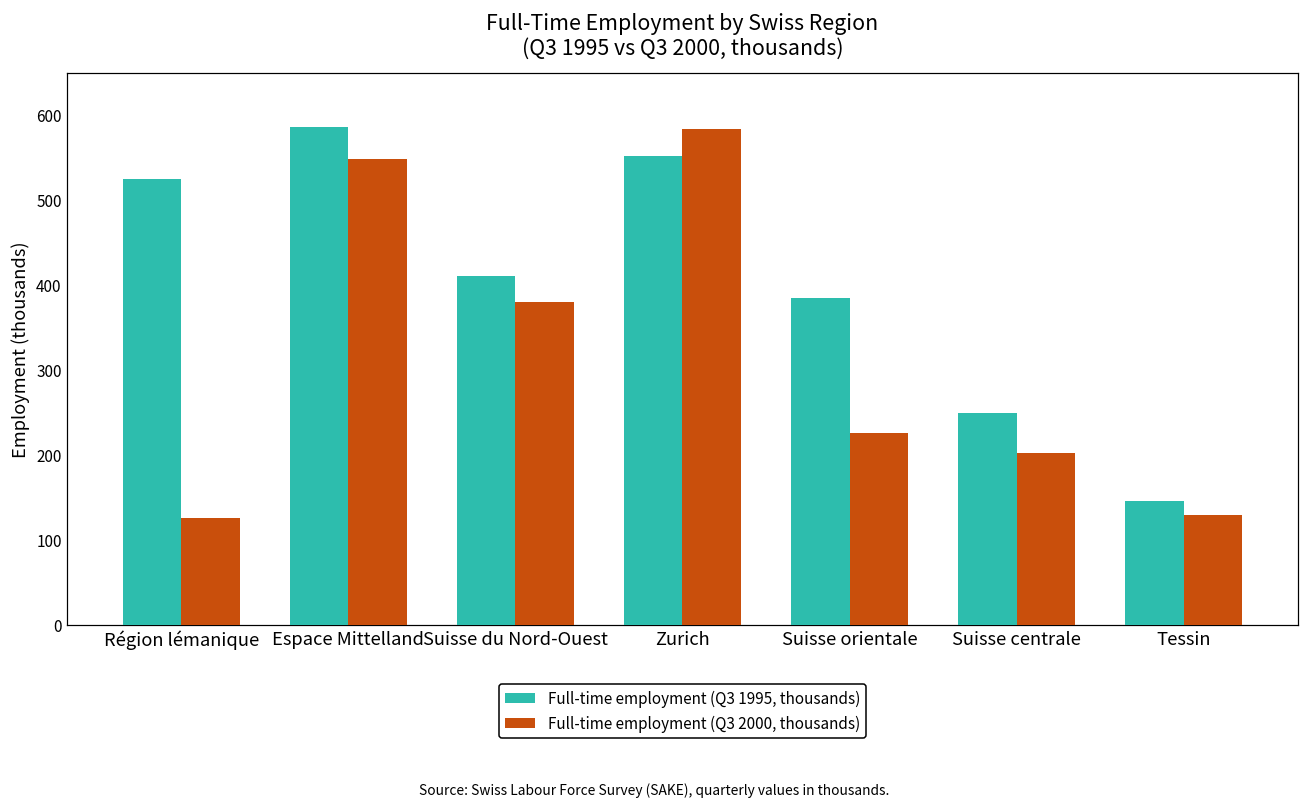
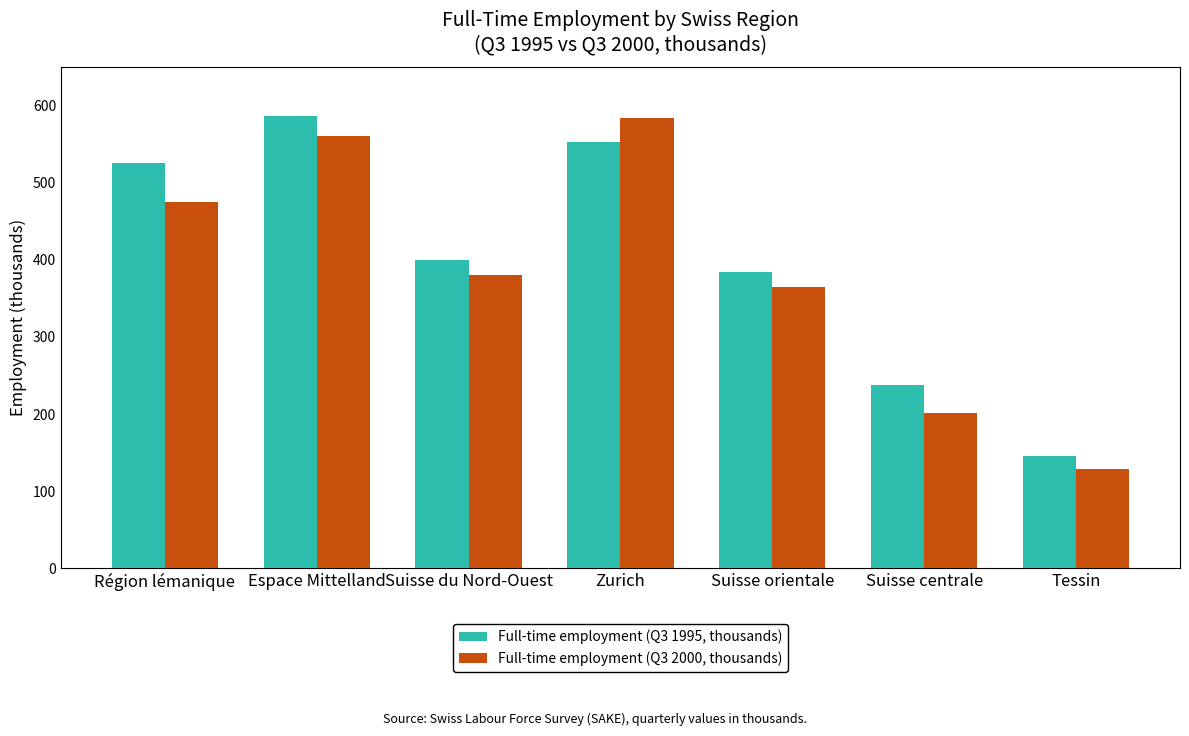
  {
    "Full-time employment (Q3 1995, thousands)": {
      "Région lémanique": 530,
      "Espace Mittelland": 590,
-     "Suisse du Nord-Ouest": 410,
+     "Suisse du Nord-Ouest": 400,
      "Zurich": 550,
      "Suisse orientale": 380,
-     "Suisse centrale": 250,
+     "Suisse centrale": 240,
      "Tessin": 150
    },
    "Full-time employment (Q3 2000, thousands)": {
-     "Région lémanique": 130,
-     "Espace Mittelland": 550,
+     "Région lémanique": 470,
+     "Espace Mittelland": 560,
      "Suisse du Nord-Ouest": 380,
      "Zurich": 580,
-     "Suisse orientale": 230,
+     "Suisse orientale": 360,
      "Suisse centrale": 200,
      "Tessin": 130
    }
  }
